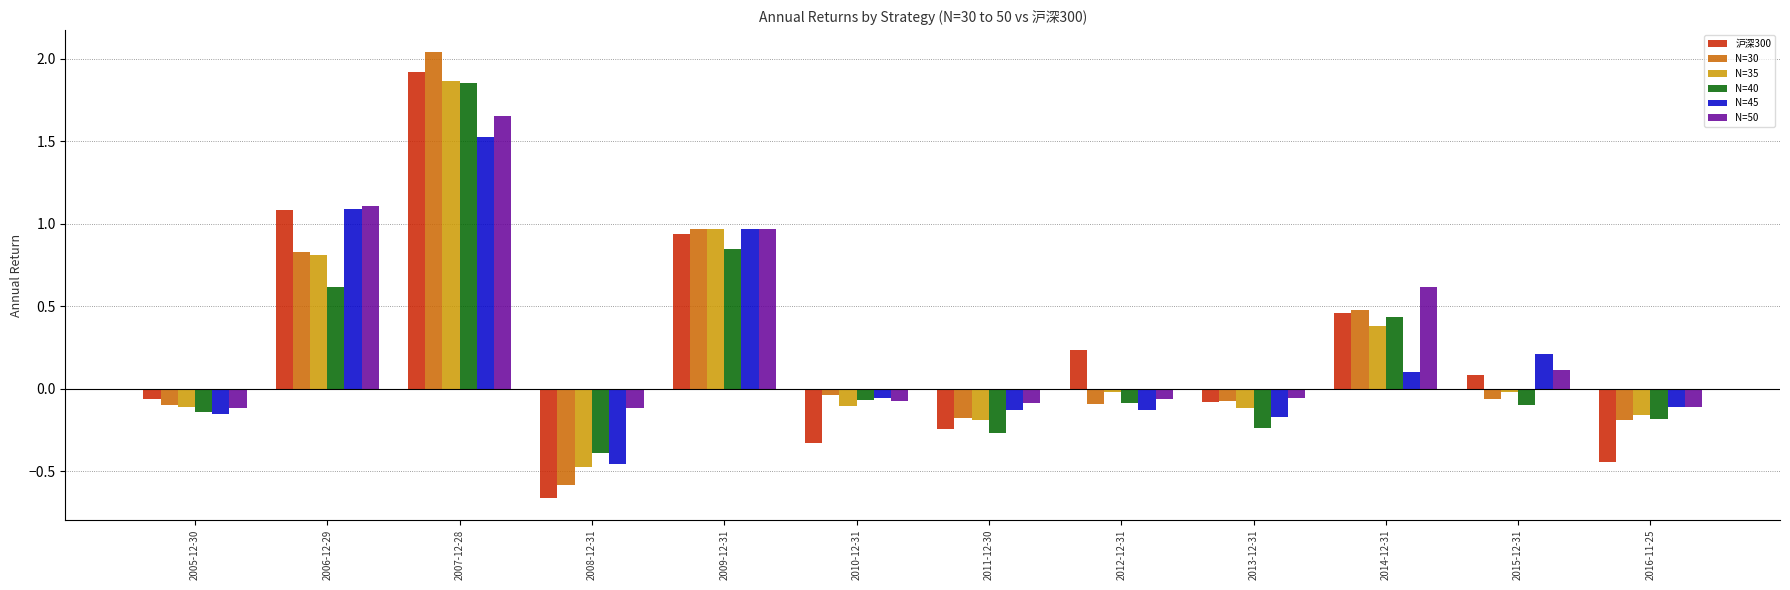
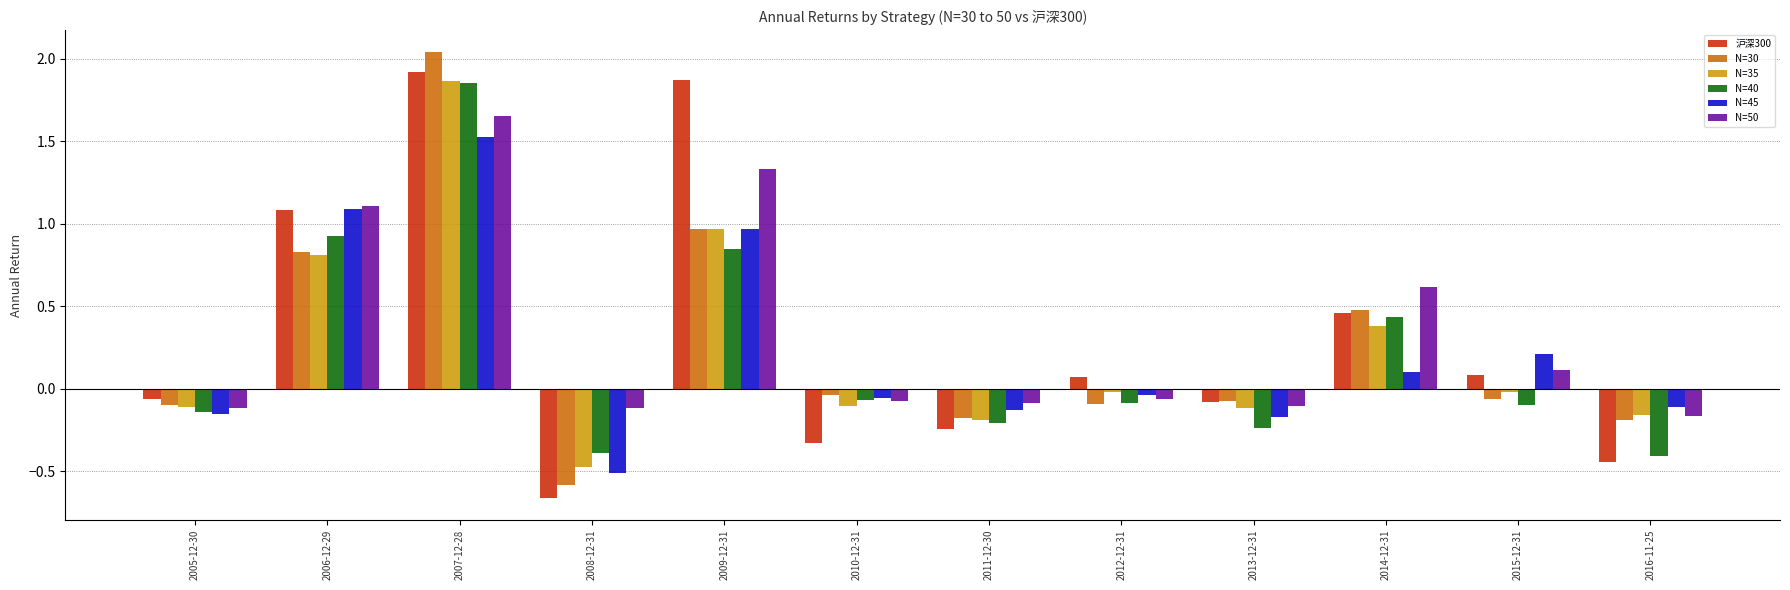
  {
    "沪深300": {
      "2005-12-30": -0.06,
      "2006-12-29": 1.08,
      "2007-12-28": 1.92,
      "2008-12-31": -0.66,
-     "2009-12-31": 0.94,
+     "2009-12-31": 1.87,
      "2010-12-31": -0.33,
      "2011-12-30": -0.24,
-     "2012-12-31": 0.24,
+     "2012-12-31": 0.07,
      "2013-12-31": -0.08,
      "2014-12-31": 0.46,
      "2015-12-31": 0.09,
      "2016-11-25": -0.45
    },
    "N=40": {
      "2005-12-30": -0.14,
-     "2006-12-29": 0.61,
+     "2006-12-29": 0.93,
      "2007-12-28": 1.86,
      "2008-12-31": -0.39,
      "2009-12-31": 0.85,
      "2010-12-31": -0.07,
-     "2011-12-30": -0.27,
+     "2011-12-30": -0.21,
      "2012-12-31": -0.09,
      "2013-12-31": -0.24,
      "2014-12-31": 0.43,
      "2015-12-31": -0.10,
-     "2016-11-25": -0.18
+     "2016-11-25": -0.41
    },
    "N=45": {
      "2005-12-30": -0.15,
      "2006-12-29": 1.09,
      "2007-12-28": 1.53,
-     "2008-12-31": -0.45,
+     "2008-12-31": -0.51,
      "2009-12-31": 0.97,
      "2010-12-31": -0.06,
      "2011-12-30": -0.13,
-     "2012-12-31": -0.13,
+     "2012-12-31": -0.04,
      "2013-12-31": -0.17,
      "2014-12-31": 0.10,
      "2015-12-31": 0.21,
      "2016-11-25": -0.11
    },
    "N=50": {
      "2005-12-30": -0.12,
      "2006-12-29": 1.11,
      "2007-12-28": 1.65,
      "2008-12-31": -0.12,
-     "2009-12-31": 0.97,
+     "2009-12-31": 1.33,
      "2010-12-31": -0.08,
      "2011-12-30": -0.09,
      "2012-12-31": -0.06,
-     "2013-12-31": -0.05,
+     "2013-12-31": -0.10,
      "2014-12-31": 0.62,
      "2015-12-31": 0.12,
-     "2016-11-25": -0.11
+     "2016-11-25": -0.16
    }
  }
